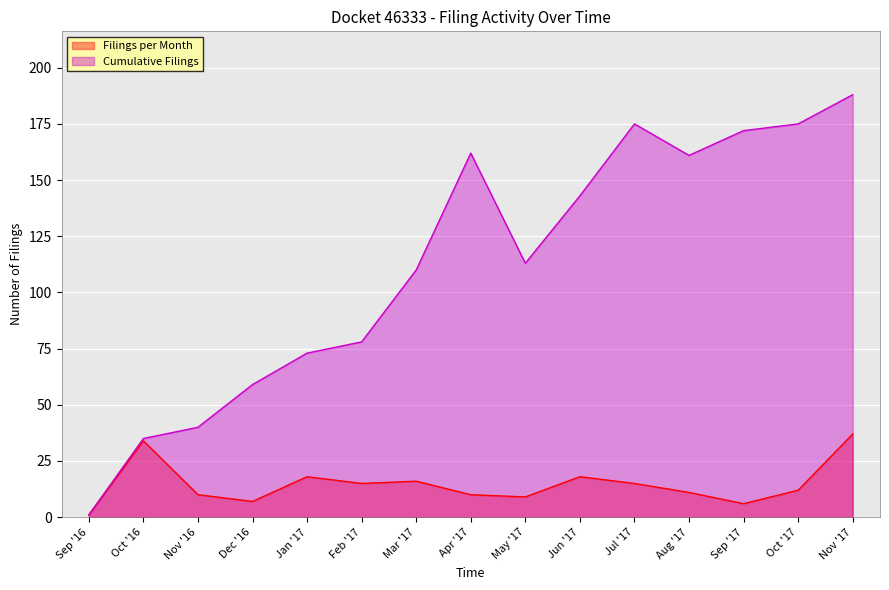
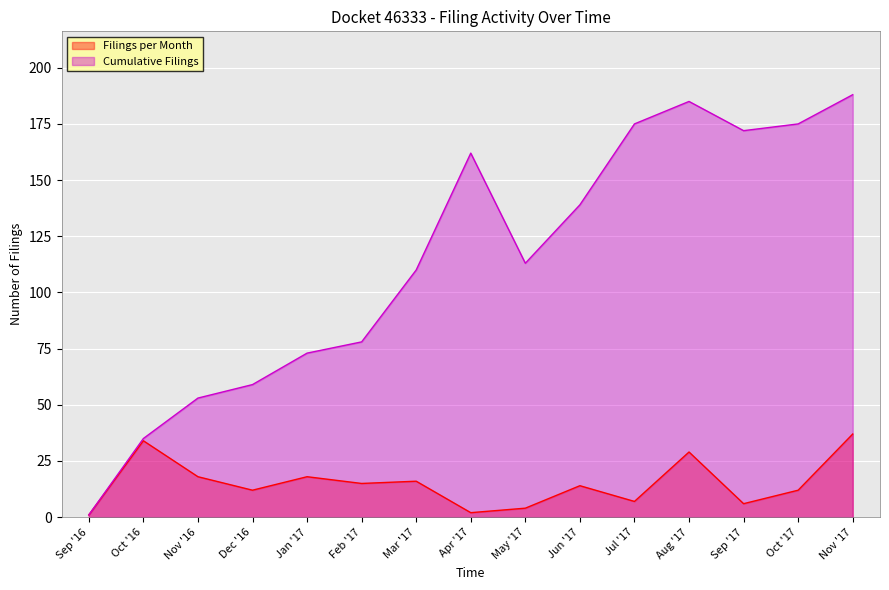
  {
    "Filings per Month": {
-     "Nov '16": 10,
-     "Dec '16": 7,
+     "Nov '16": 18,
+     "Dec '16": 12,
      "Jan '17": 18,
      "Feb '17": 15,
      "Mar '17": 16,
-     "Apr '17": 10,
-     "May '17": 9,
-     "Jun '17": 18,
-     "Jul '17": 15,
-     "Aug '17": 11,
+     "Apr '17": 2,
+     "May '17": 4,
+     "Jun '17": 14,
+     "Jul '17": 7,
+     "Aug '17": 29,
      "Sep '17": 6,
      "Oct '17": 12,
      "Nov '17": 37
    },
    "Cumulative Filings": {
-     "Nov '16": 40,
+     "Nov '16": 53,
      "Dec '16": 59,
      "Jan '17": 73,
      "Feb '17": 78,
      "Mar '17": 110,
      "Apr '17": 162,
      "May '17": 113,
-     "Jun '17": 143,
+     "Jun '17": 139,
      "Jul '17": 175,
-     "Aug '17": 161,
+     "Aug '17": 185,
      "Sep '17": 172,
      "Oct '17": 175,
      "Nov '17": 188
    }
  }
